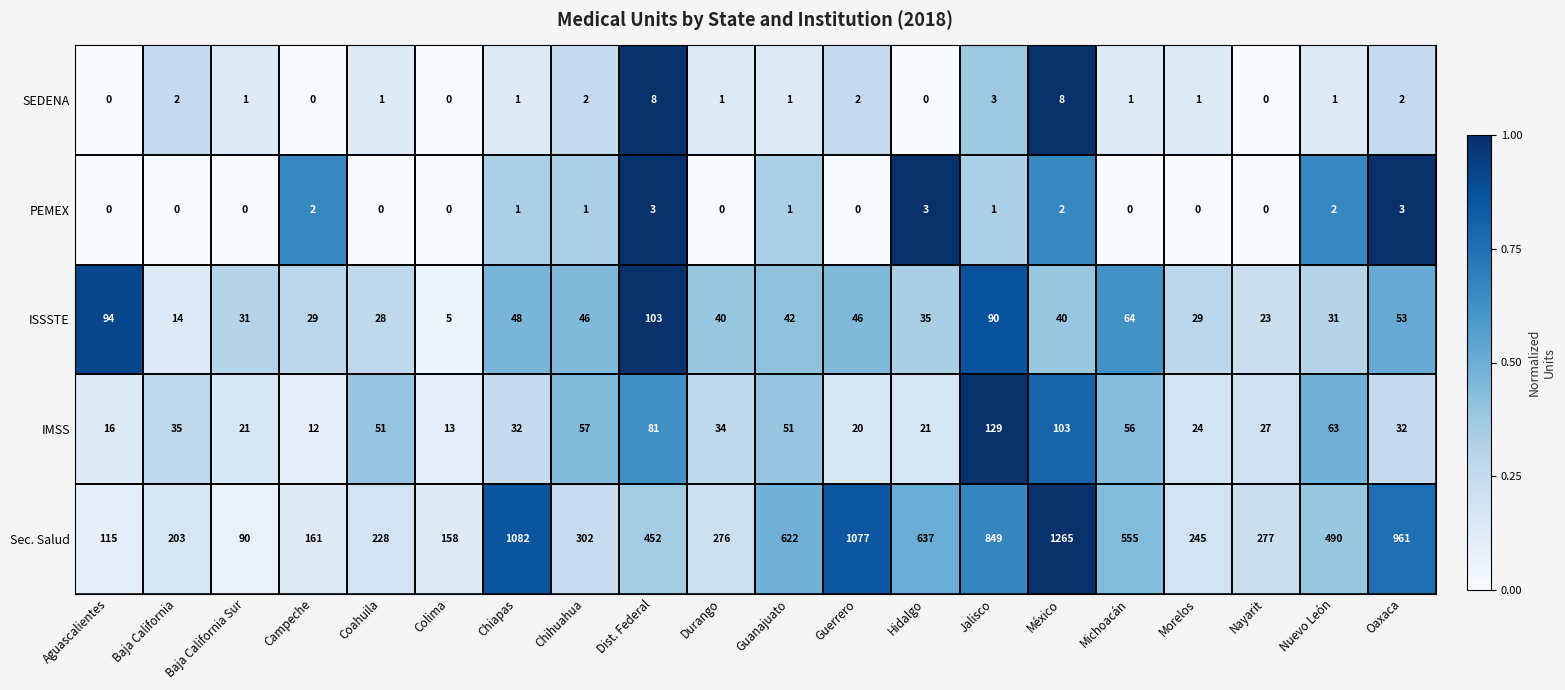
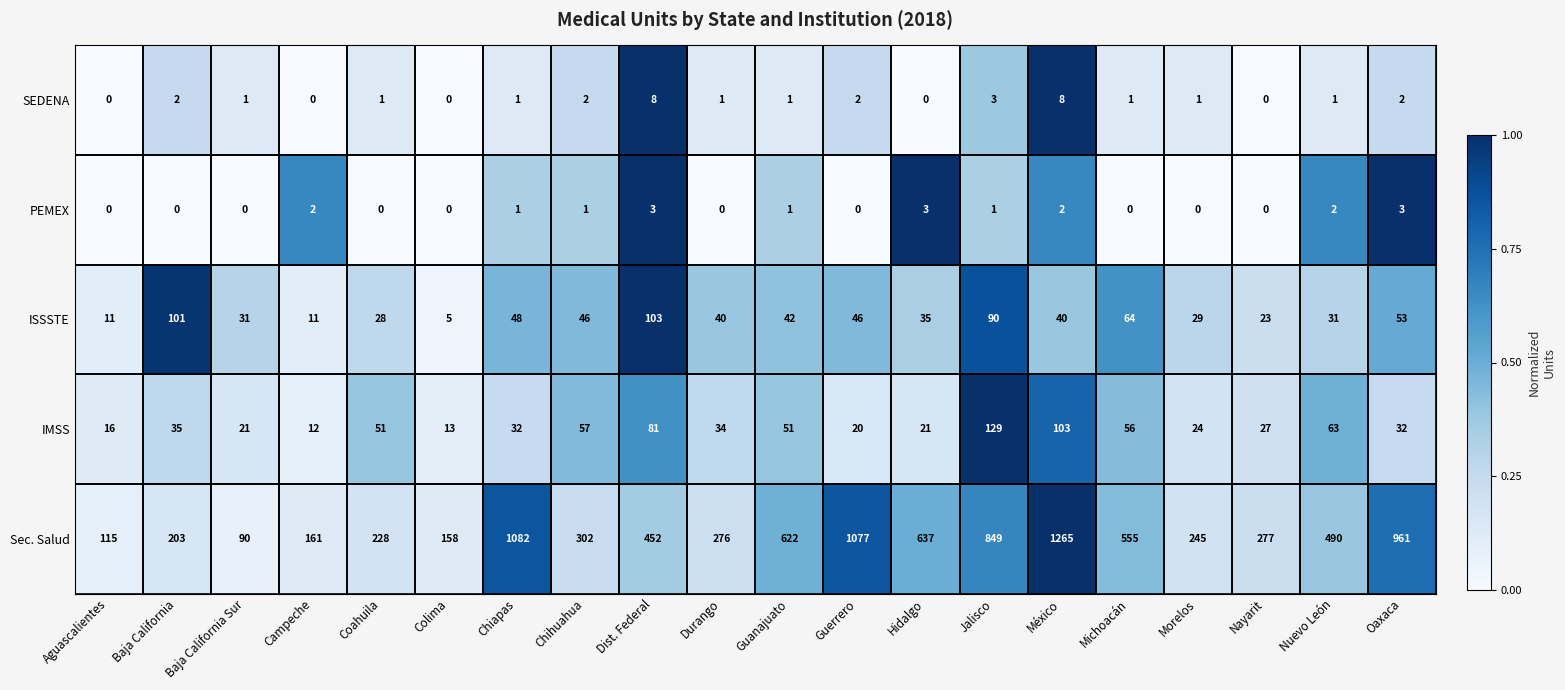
  {
    "SEDENA": {
      "Aguascalientes": 0,
      "Baja California": 2,
      "Baja California Sur": 1,
      "Campeche": 0,
      "Coahuila": 1,
      "Colima": 0,
      "Chiapas": 1,
      "Chihuahua": 2,
      "Dist. Federal": 8,
      "Durango": 1,
      "Guanajuato": 1,
      "Guerrero": 2,
      "Hidalgo": 0,
      "Jalisco": 3,
      "México": 8,
      "Michoacán": 1,
      "Morelos": 1,
      "Nayarit": 0,
      "Nuevo León": 1,
      "Oaxaca": 2
    },
    "PEMEX": {
      "Aguascalientes": 0,
      "Baja California": 0,
      "Baja California Sur": 0,
      "Campeche": 2,
      "Coahuila": 0,
      "Colima": 0,
      "Chiapas": 1,
      "Chihuahua": 1,
      "Dist. Federal": 3,
      "Durango": 0,
      "Guanajuato": 1,
      "Guerrero": 0,
      "Hidalgo": 3,
      "Jalisco": 1,
      "México": 2,
      "Michoacán": 0,
      "Morelos": 0,
      "Nayarit": 0,
      "Nuevo León": 2,
      "Oaxaca": 3
    },
    "ISSSTE": {
-     "Aguascalientes": 94,
-     "Baja California": 14,
+     "Aguascalientes": 11,
+     "Baja California": 101,
      "Baja California Sur": 31,
-     "Campeche": 29,
+     "Campeche": 11,
      "Coahuila": 28,
      "Colima": 5,
      "Chiapas": 48,
      "Chihuahua": 46,
      "Dist. Federal": 103,
      "Durango": 40,
      "Guanajuato": 42,
      "Guerrero": 46,
      "Hidalgo": 35,
      "Jalisco": 90,
      "México": 40,
      "Michoacán": 64,
      "Morelos": 29,
      "Nayarit": 23,
      "Nuevo León": 31,
      "Oaxaca": 53
    },
    "IMSS": {
      "Aguascalientes": 16,
      "Baja California": 35,
      "Baja California Sur": 21,
      "Campeche": 12,
      "Coahuila": 51,
      "Colima": 13,
      "Chiapas": 32,
      "Chihuahua": 57,
      "Dist. Federal": 81,
      "Durango": 34,
      "Guanajuato": 51,
      "Guerrero": 20,
      "Hidalgo": 21,
      "Jalisco": 129,
      "México": 103,
      "Michoacán": 56,
      "Morelos": 24,
      "Nayarit": 27,
      "Nuevo León": 63,
      "Oaxaca": 32
    },
    "Sec. Salud": {
      "Aguascalientes": 115,
      "Baja California": 203,
      "Baja California Sur": 90,
      "Campeche": 161,
      "Coahuila": 228,
      "Colima": 158,
      "Chiapas": 1082,
      "Chihuahua": 302,
      "Dist. Federal": 452,
      "Durango": 276,
      "Guanajuato": 622,
      "Guerrero": 1077,
      "Hidalgo": 637,
      "Jalisco": 849,
      "México": 1265,
      "Michoacán": 555,
      "Morelos": 245,
      "Nayarit": 277,
      "Nuevo León": 490,
      "Oaxaca": 961
    }
  }
